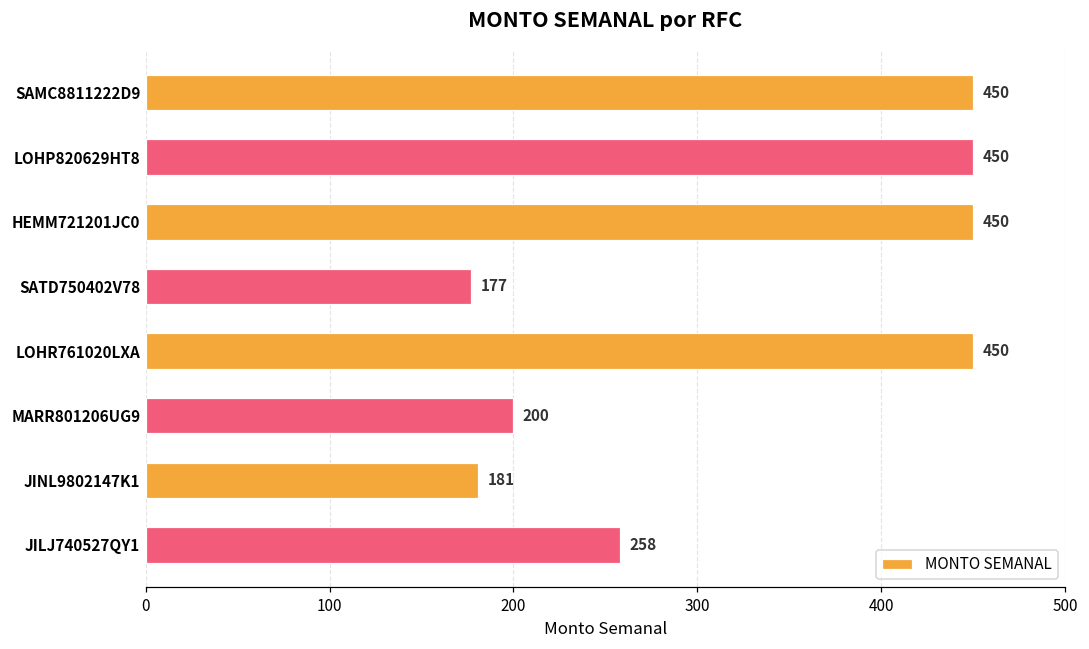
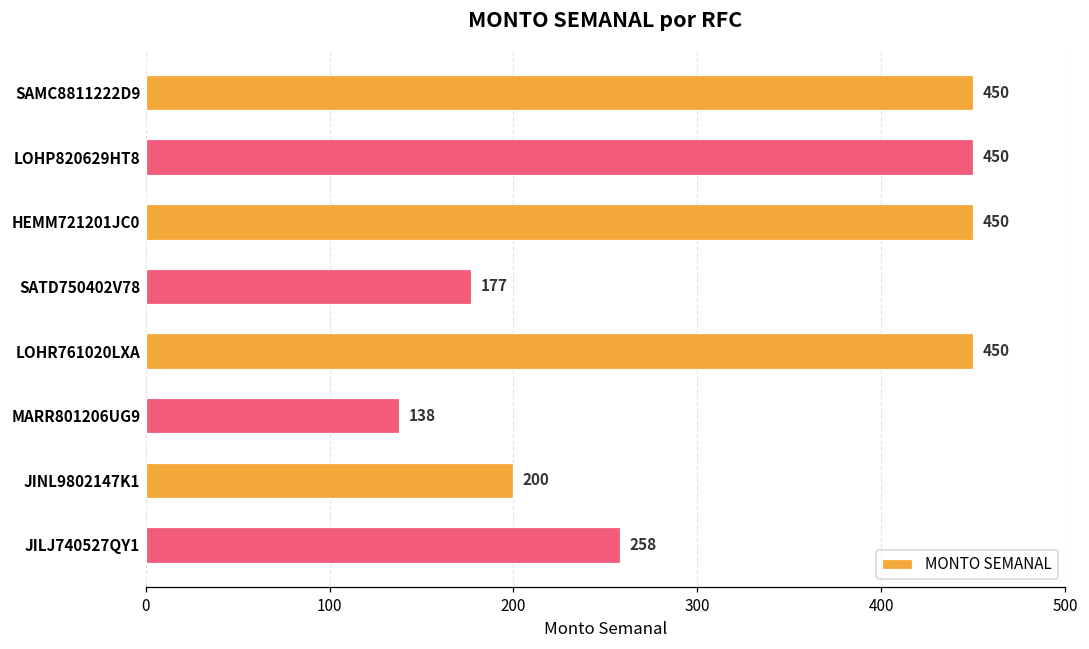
  {
    "SAMC8811222D9": 450,
    "LOHP820629HT8": 450,
    "HEMM721201JC0": 450,
    "SATD750402V78": 177,
    "LOHR761020LXA": 450,
-   "MARR801206UG9": 200,
-   "JINL9802147K1": 181,
+   "MARR801206UG9": 138,
+   "JINL9802147K1": 200,
    "JILJ740527QY1": 258
  }
